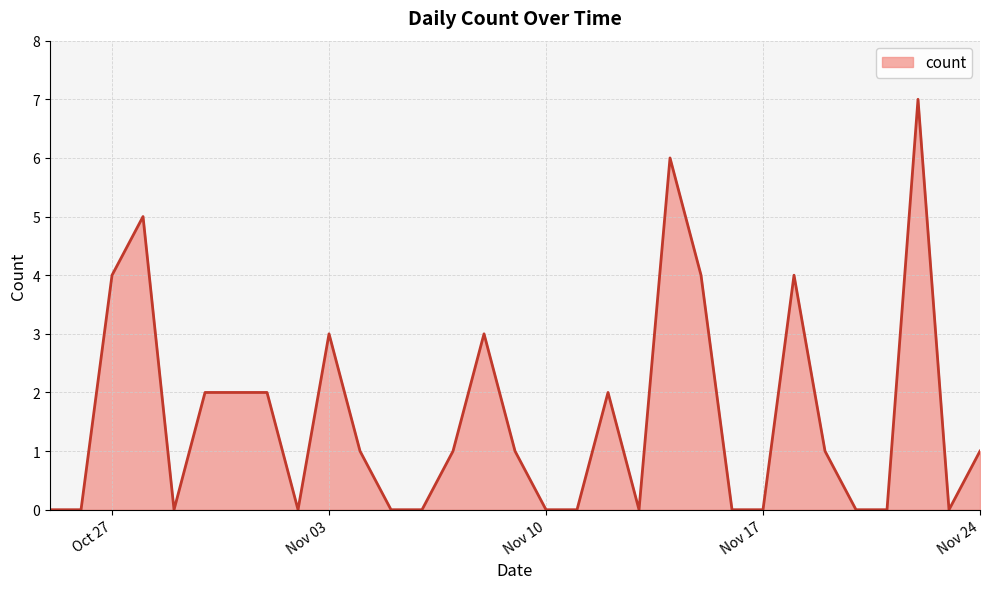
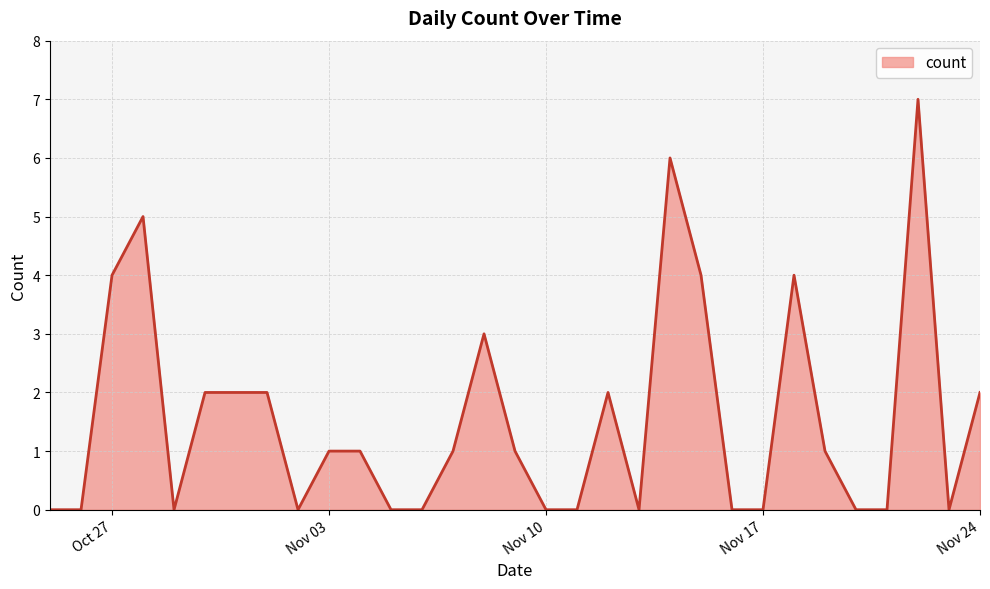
  {
    "Oct 27": 4,
-   "Nov 03": 3,
+   "Nov 03": 1,
    "Nov 10": 0,
    "Nov 17": 0,
-   "Nov 24": 1
+   "Nov 24": 2
  }
